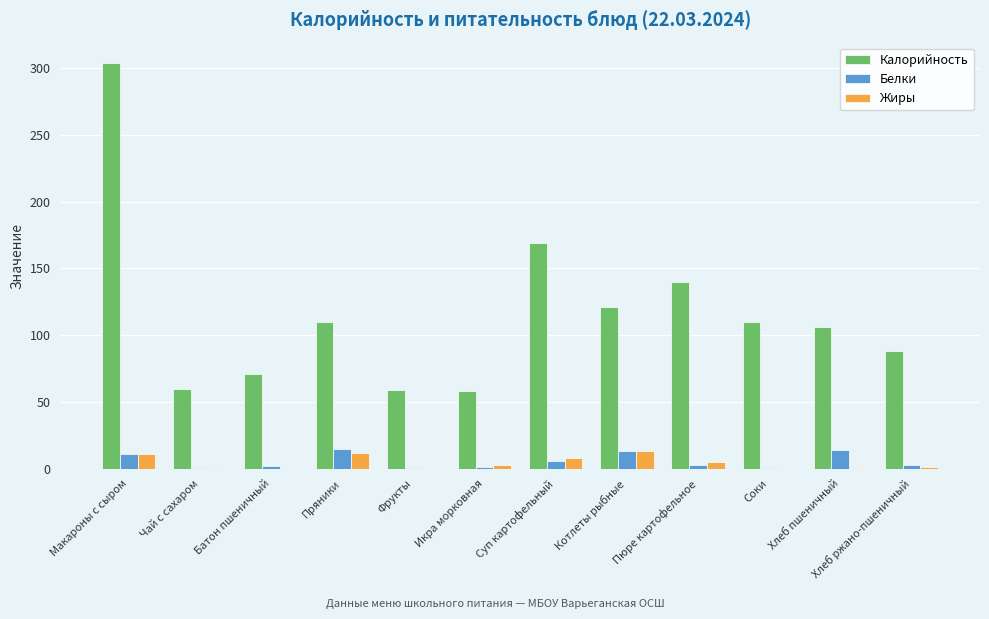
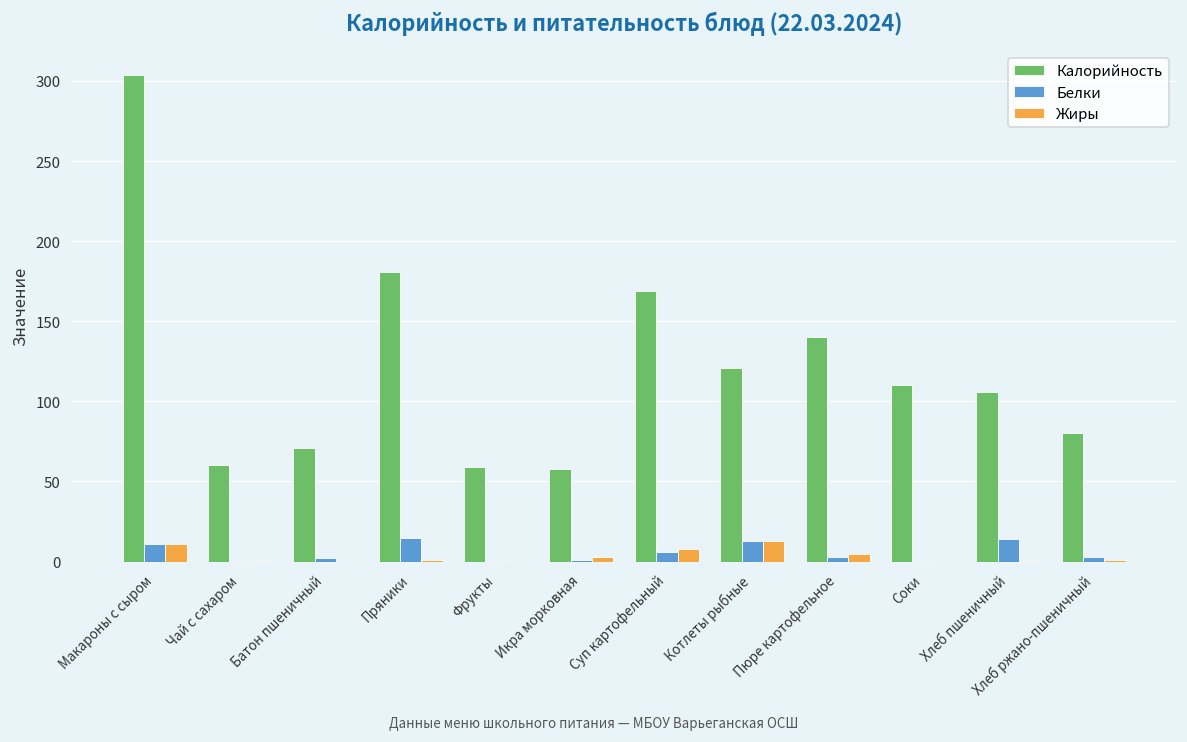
  {
    "Калорийность": {
      "Макароны с сыром": 304,
      "Чай с сахаром": 60,
      "Батон пшеничный": 71,
-     "Пряники": 110,
+     "Пряники": 181,
      "Фрукты": 59,
      "Икра морковная": 58,
      "Суп картофельный": 169,
      "Котлеты рыбные": 121,
      "Пюре картофельное": 140,
      "Соки": 110,
      "Хлеб пшеничный": 106,
-     "Хлеб ржано-пшеничный": 88
+     "Хлеб ржано-пшеничный": 80
    },
    "Белки": {
      "Макароны с сыром": 11,
      "Батон пшеничный": 2,
      "Пряники": 15,
      "Суп картофельный": 6,
      "Котлеты рыбные": 13,
      "Пюре картофельное": 3,
      "Хлеб пшеничный": 14,
      "Хлеб ржано-пшеничный": 3
    },
    "Жиры": {
      "Макароны с сыром": 11,
      "Батон пшеничный": 0,
-     "Пряники": 12,
+     "Пряники": 1,
      "Фрукты": 0,
      "Икра морковная": 3,
      "Суп картофельный": 8,
      "Котлеты рыбные": 13,
      "Пюре картофельное": 5,
      "Соки": 0
    }
  }
